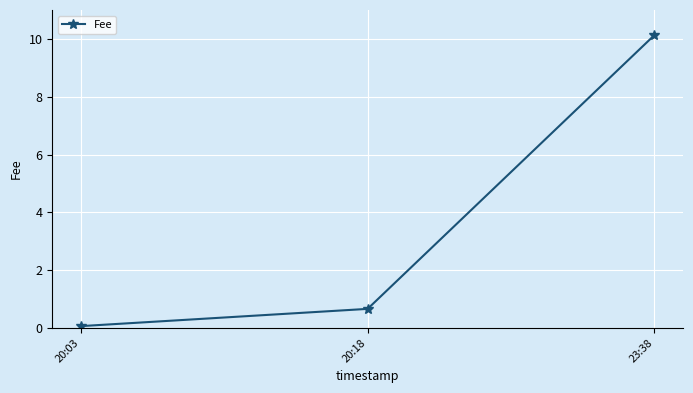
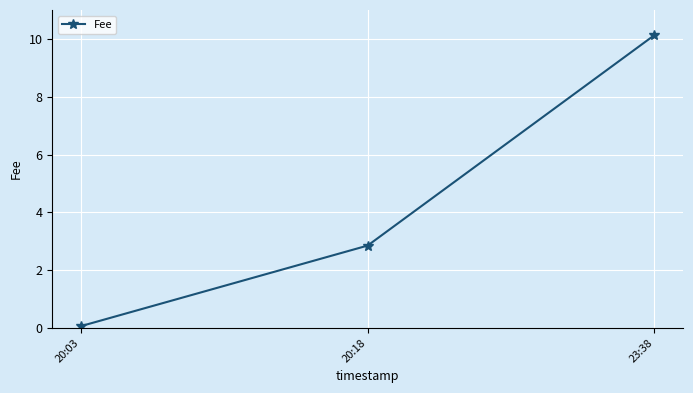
  {
    "20:03": 0.1,
-   "20:18": 0.7,
+   "20:18": 2.9,
    "23:38": 10.1
  }
